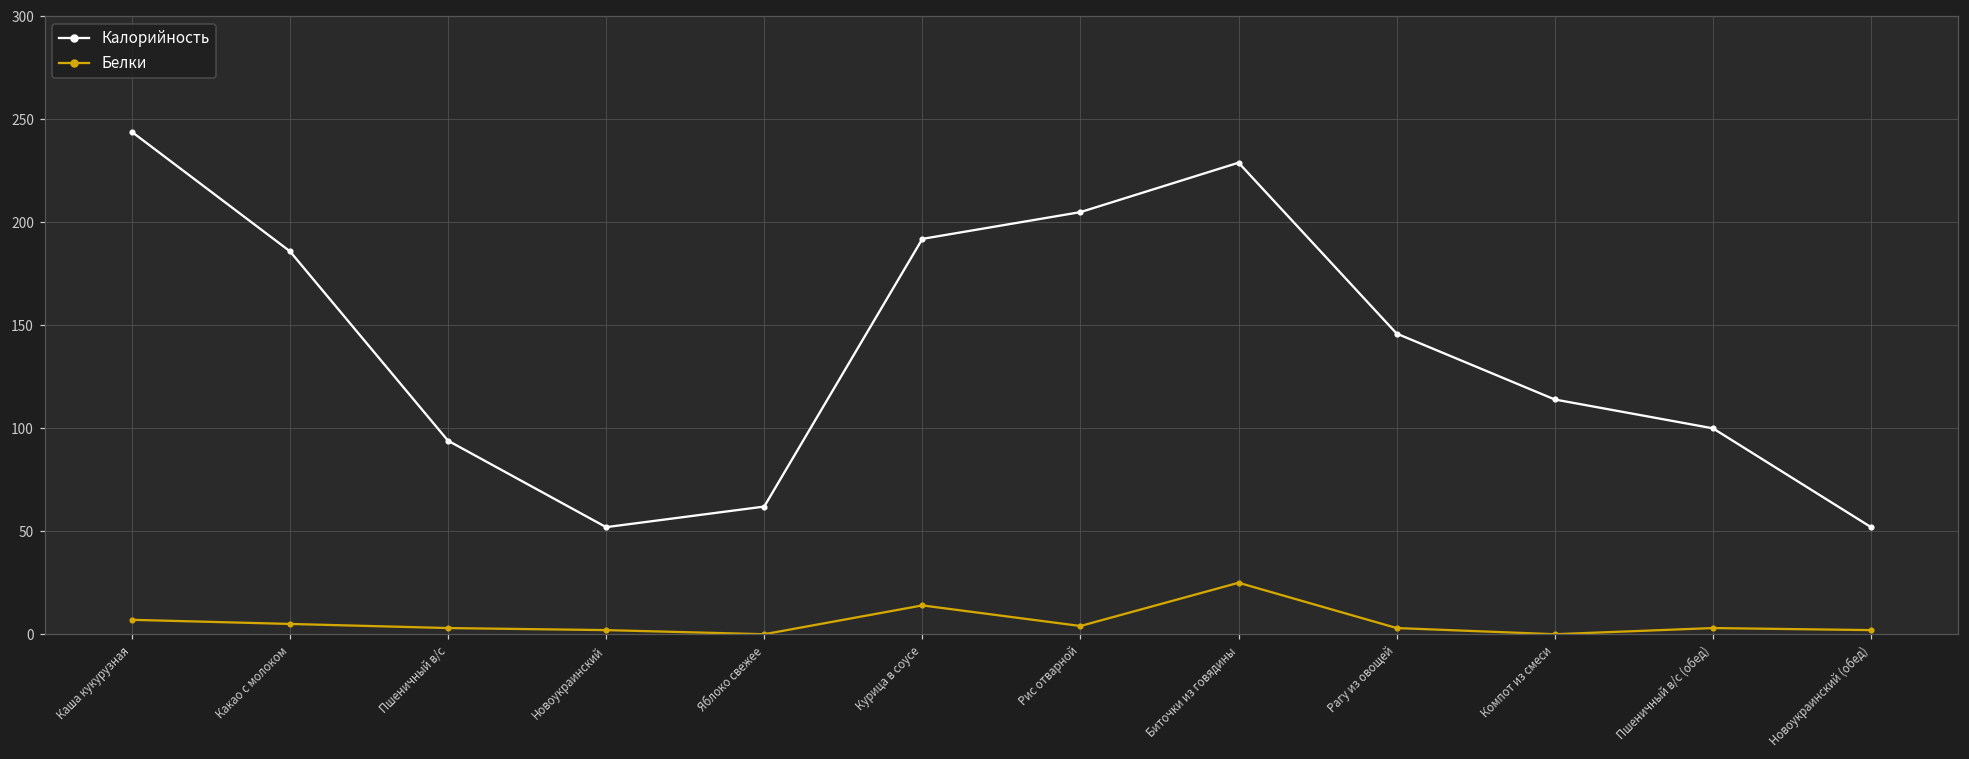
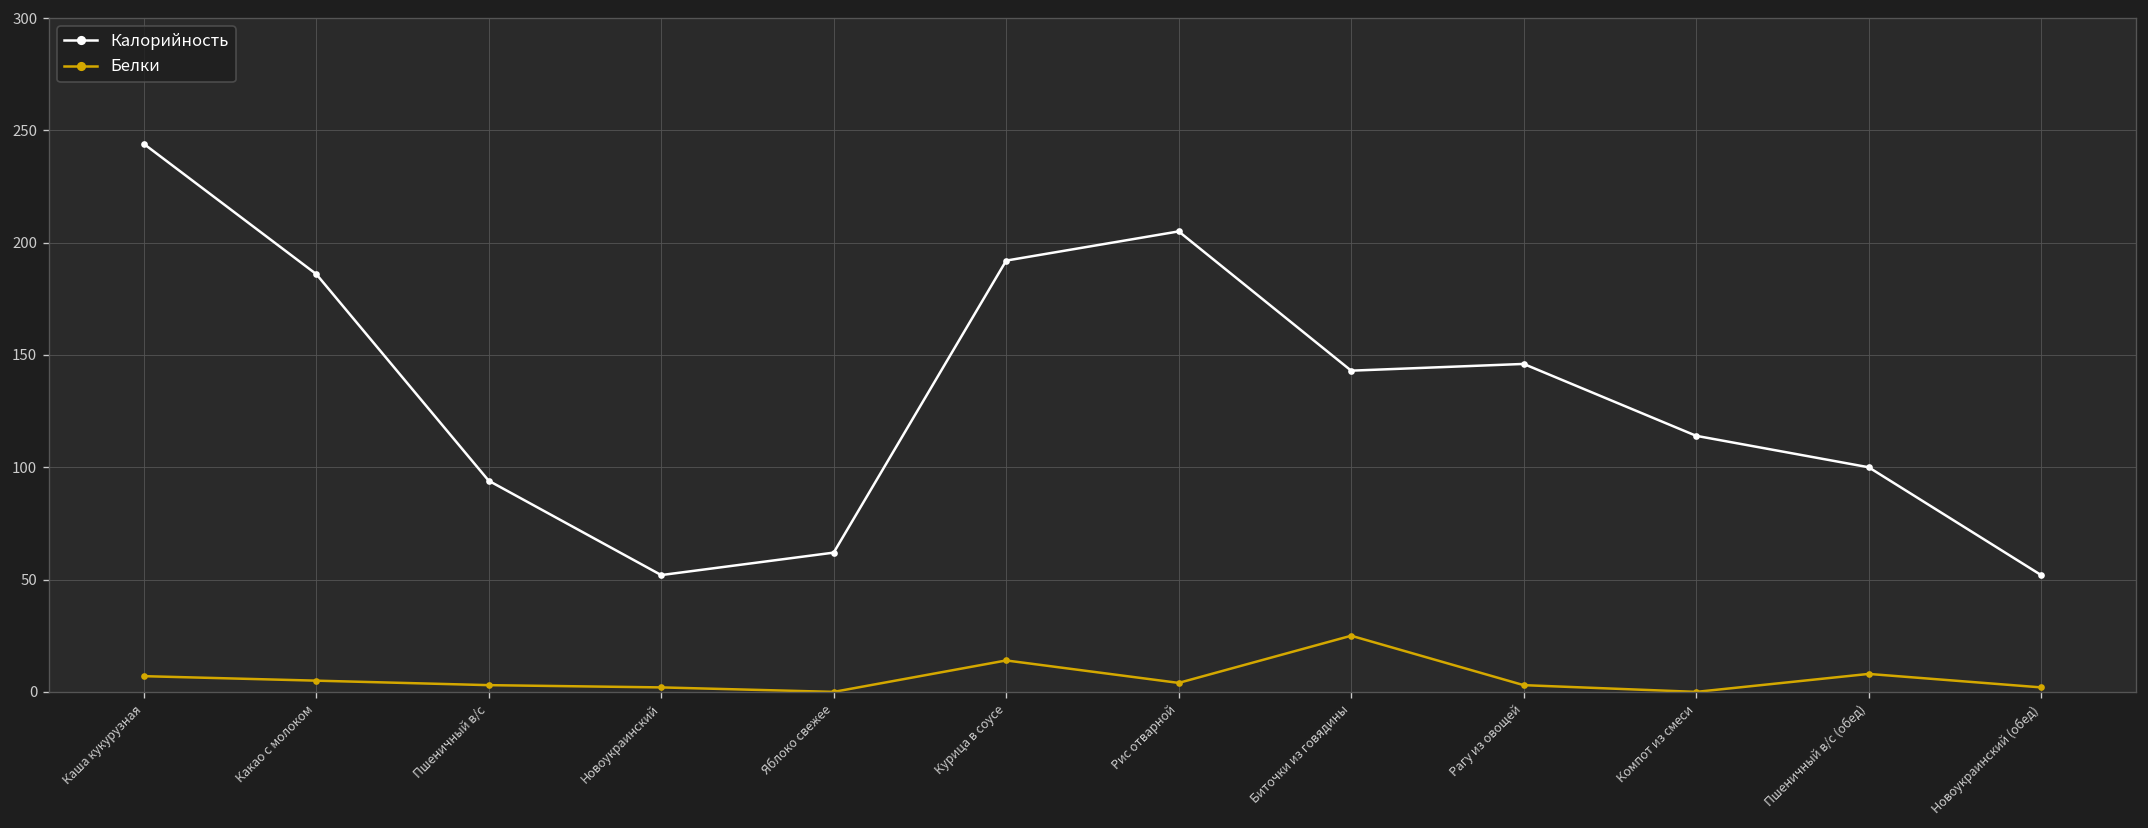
  {
    "Калорийность": {
      "Каша кукурузная": 244,
      "Какао с молоком": 186,
      "Пшеничный в/с": 94,
      "Новоукраинский": 52,
      "Яблоко свежее": 62,
      "Курица в соусе": 192,
      "Рис отварной": 205,
-     "Биточки из говядины": 229,
+     "Биточки из говядины": 143,
      "Рагу из овощей": 146,
      "Компот из смеси": 114,
      "Пшеничный в/с (обед)": 100,
      "Новоукраинский (обед)": 52
    },
    "Белки": {
      "Каша кукурузная": 7,
      "Какао с молоком": 5,
      "Пшеничный в/с": 3,
      "Новоукраинский": 2,
      "Яблоко свежее": 0,
      "Курица в соусе": 14,
      "Рис отварной": 4,
      "Биточки из говядины": 25,
      "Рагу из овощей": 3,
      "Компот из смеси": 0,
-     "Пшеничный в/с (обед)": 3,
+     "Пшеничный в/с (обед)": 8,
      "Новоукраинский (обед)": 2
    }
  }
